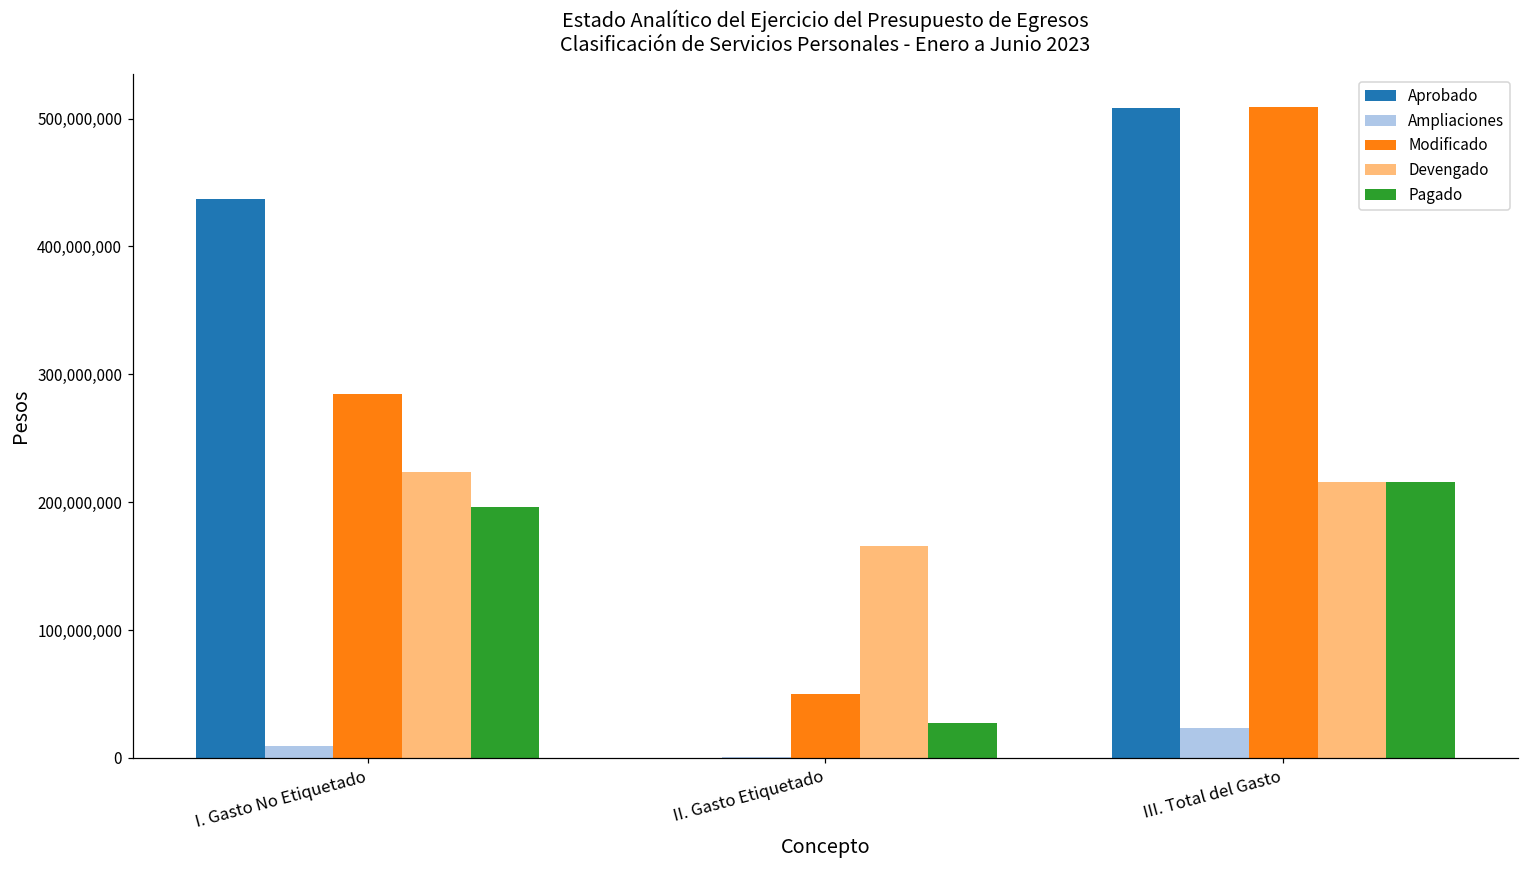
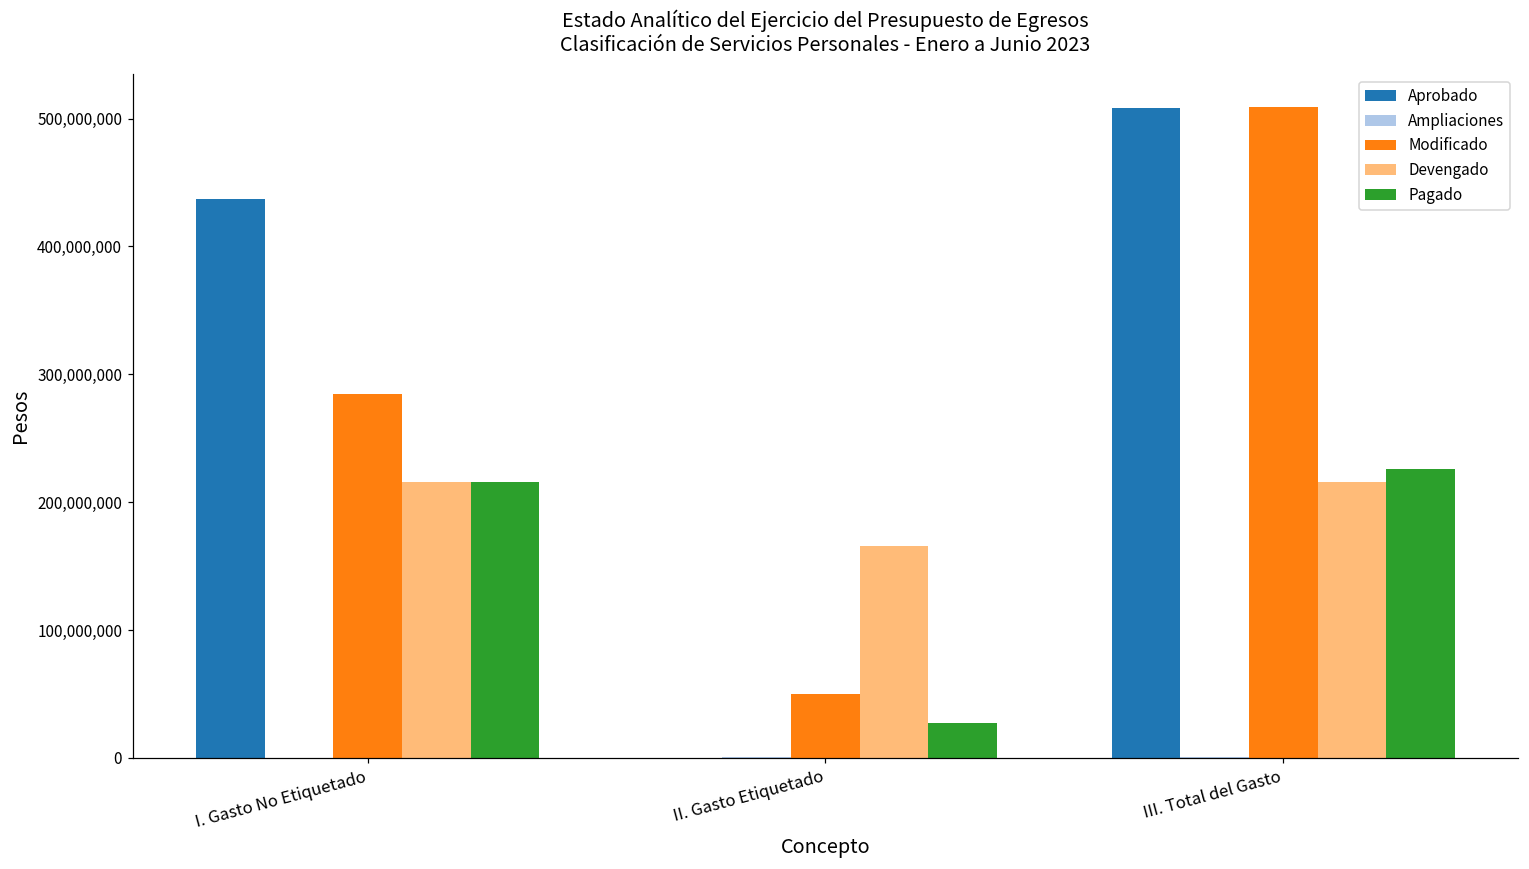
  {
    "Aprobado": {
      "I. Gasto No Etiquetado": "437,000,000",
      "II. Gasto Etiquetado": "0",
      "III. Total del Gasto": "509,000,000"
    },
    "Ampliaciones": {
-     "I. Gasto No Etiquetado": "9,000,000",
-     "III. Total del Gasto": "23,000,000"
+     "I. Gasto No Etiquetado": "0",
+     "III. Total del Gasto": "1,000,000"
    },
    "Modificado": {
      "I. Gasto No Etiquetado": "284,000,000",
      "II. Gasto Etiquetado": "50,000,000",
      "III. Total del Gasto": "509,000,000"
    },
    "Devengado": {
-     "I. Gasto No Etiquetado": "224,000,000",
+     "I. Gasto No Etiquetado": "216,000,000",
      "II. Gasto Etiquetado": "166,000,000",
      "III. Total del Gasto": "216,000,000"
    },
    "Pagado": {
-     "I. Gasto No Etiquetado": "196,000,000",
+     "I. Gasto No Etiquetado": "216,000,000",
      "II. Gasto Etiquetado": "28,000,000",
-     "III. Total del Gasto": "216,000,000"
+     "III. Total del Gasto": "226,000,000"
    }
  }
